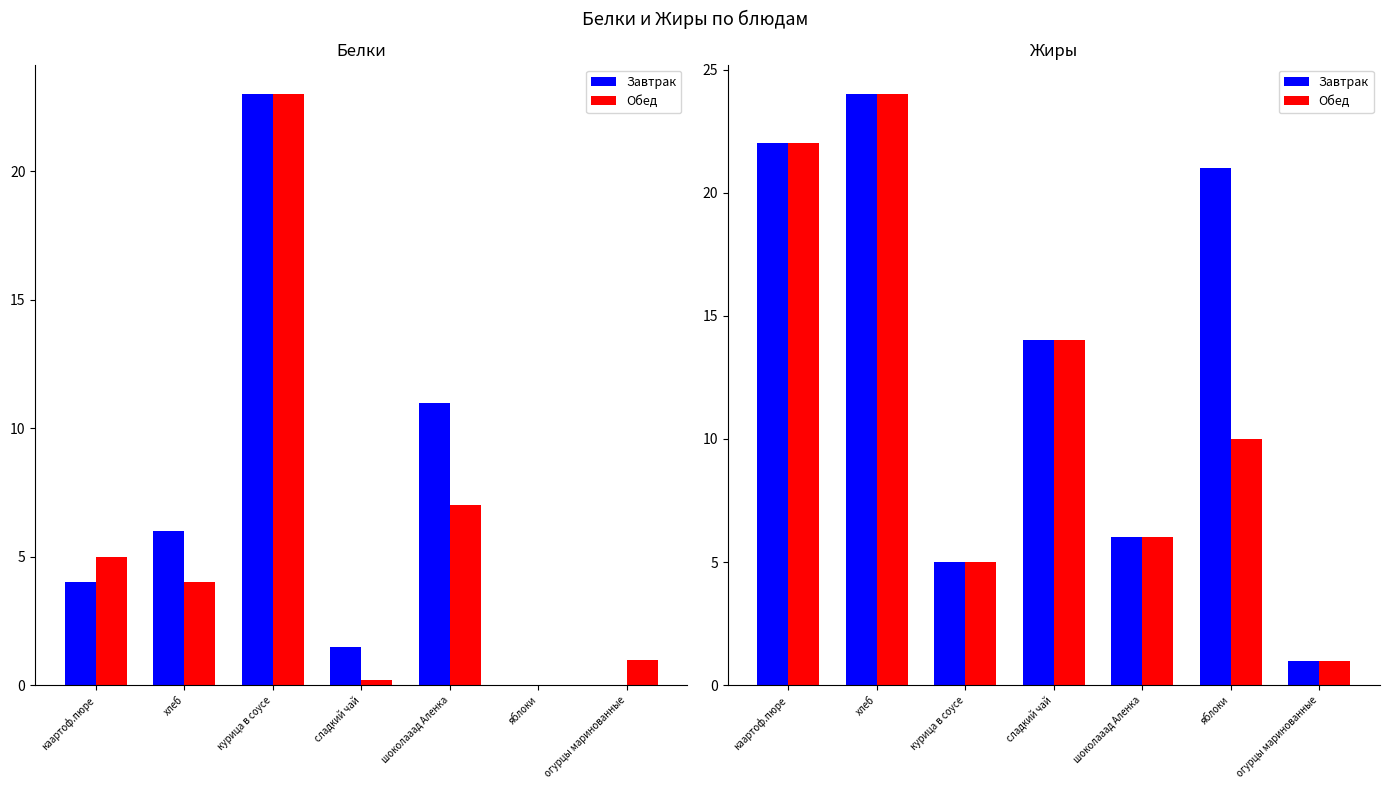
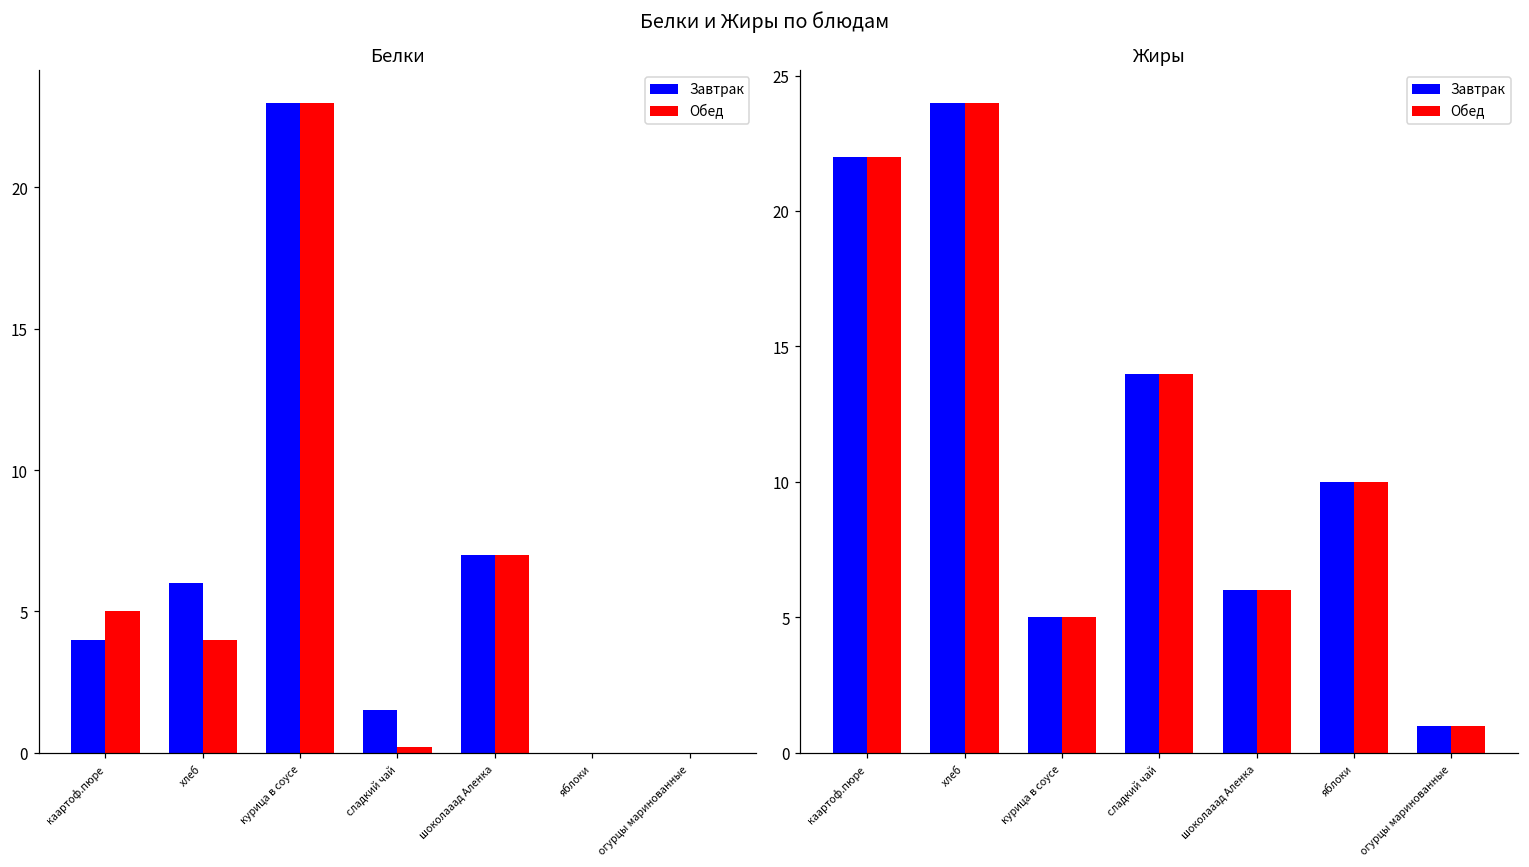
  {
    "Белки": {
      "Завтрак": {
        "каартоф.пюре": 4,
        "хлеб": 6,
        "курица в соусе": 23,
        "сладкий чай": 1.5,
-       "шоколааад Аленка": 11,
+       "шоколааад Аленка": 7,
        "яблоки": 0,
        "огурцы маринованные": 0
      },
      "Обед": {
        "каартоф.пюре": 5,
        "хлеб": 4,
        "курица в соусе": 23,
        "сладкий чай": 0.2,
        "шоколааад Аленка": 7,
        "яблоки": 0,
-       "огурцы маринованные": 1
+       "огурцы маринованные": 0
      }
    },
    "Жиры": {
      "Завтрак": {
        "каартоф.пюре": 22,
        "хлеб": 24,
        "курица в соусе": 5,
        "сладкий чай": 14,
        "шоколааад Аленка": 6,
-       "яблоки": 21,
+       "яблоки": 10,
        "огурцы маринованные": 1
      },
      "Обед": {
        "каартоф.пюре": 22,
        "хлеб": 24,
        "курица в соусе": 5,
        "сладкий чай": 14,
        "шоколааад Аленка": 6,
        "яблоки": 10,
        "огурцы маринованные": 1
      }
    }
  }
